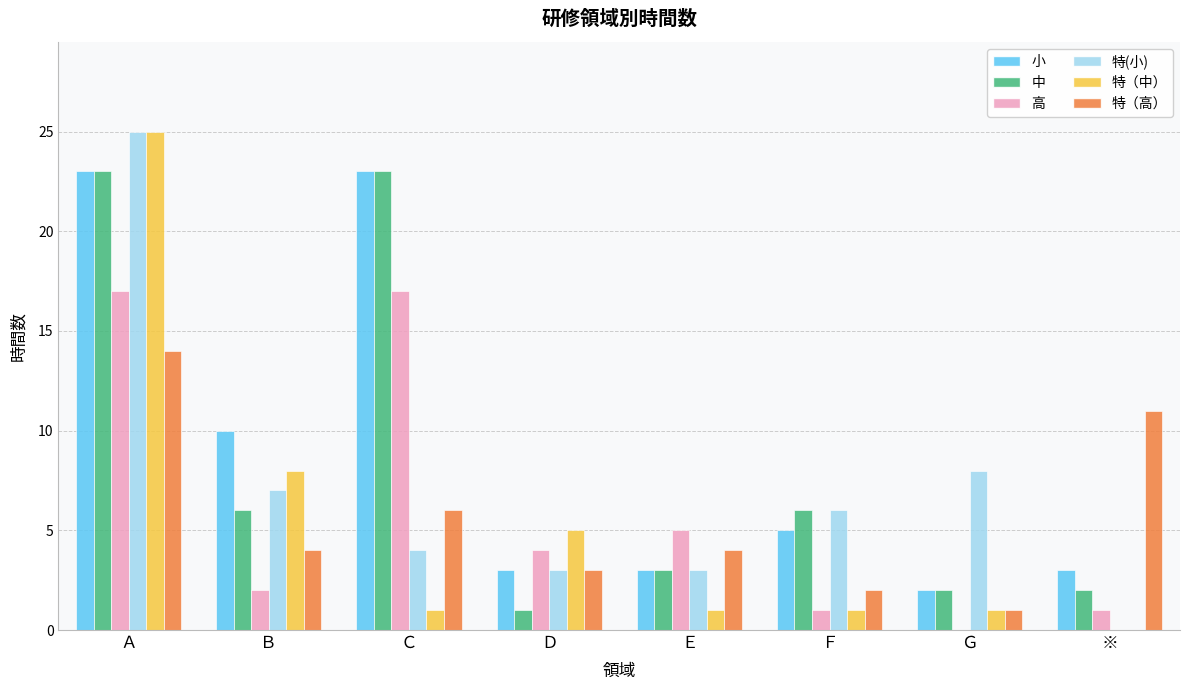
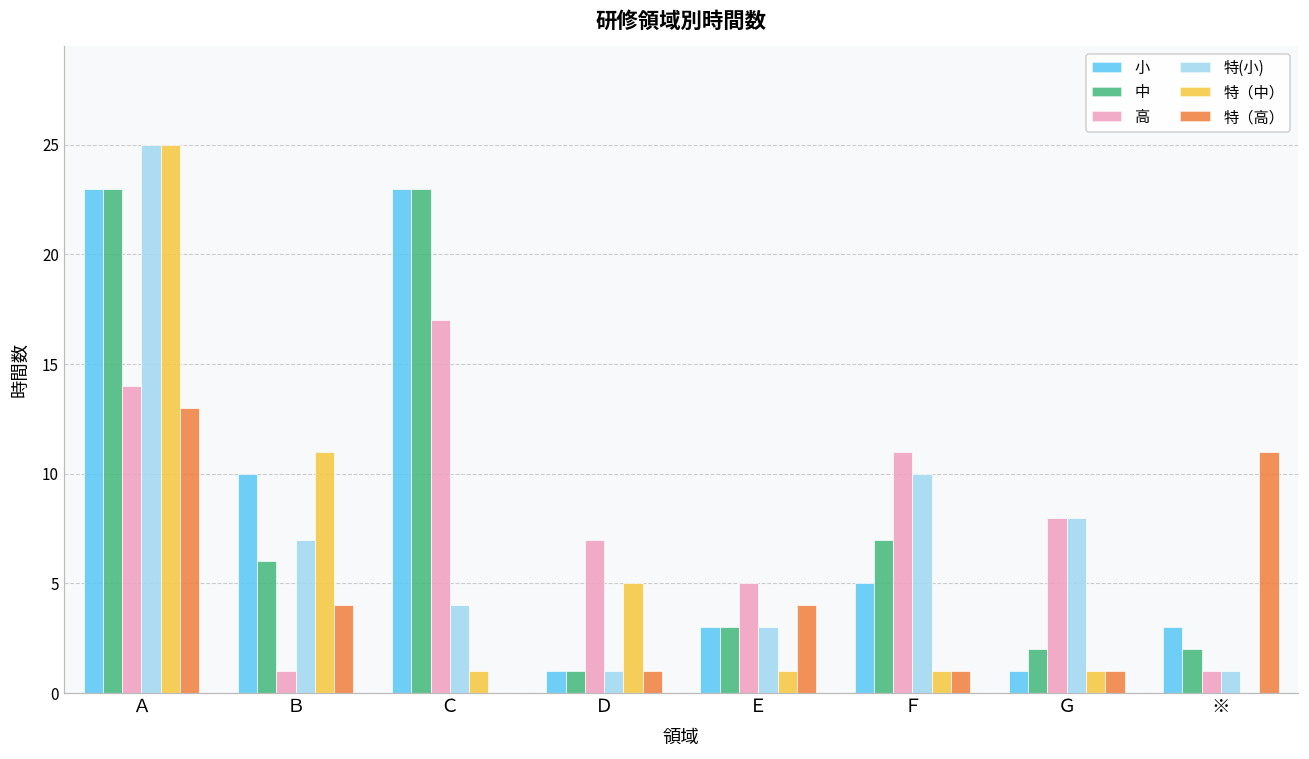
  {
    "小": {
      "Ａ": 23,
      "Ｂ": 10,
      "Ｃ": 23,
-     "Ｄ": 3,
+     "Ｄ": 1,
      "Ｅ": 3,
      "Ｆ": 5,
-     "Ｇ": 2,
+     "Ｇ": 1,
      "※": 3
    },
    "中": {
      "Ａ": 23,
      "Ｂ": 6,
      "Ｃ": 23,
      "Ｄ": 1,
      "Ｅ": 3,
-     "Ｆ": 6,
+     "Ｆ": 7,
      "Ｇ": 2,
      "※": 2
    },
    "高": {
-     "Ａ": 17,
-     "Ｂ": 2,
+     "Ａ": 14,
+     "Ｂ": 1,
      "Ｃ": 17,
-     "Ｄ": 4,
+     "Ｄ": 7,
      "Ｅ": 5,
-     "Ｆ": 1,
-     "Ｇ": 0,
+     "Ｆ": 11,
+     "Ｇ": 8,
      "※": 1
    },
    "特(小)": {
      "Ａ": 25,
      "Ｂ": 7,
      "Ｃ": 4,
-     "Ｄ": 3,
+     "Ｄ": 1,
      "Ｅ": 3,
-     "Ｆ": 6,
+     "Ｆ": 10,
      "Ｇ": 8,
-     "※": 0
+     "※": 1
    },
    "特（中）": {
      "Ａ": 25,
-     "Ｂ": 8,
+     "Ｂ": 11,
      "Ｃ": 1,
      "Ｄ": 5,
      "Ｅ": 1,
      "Ｆ": 1,
      "Ｇ": 1,
      "※": 0
    },
    "特（高）": {
-     "Ａ": 14,
+     "Ａ": 13,
      "Ｂ": 4,
-     "Ｃ": 6,
-     "Ｄ": 3,
+     "Ｃ": 0,
+     "Ｄ": 1,
      "Ｅ": 4,
-     "Ｆ": 2,
+     "Ｆ": 1,
      "Ｇ": 1,
      "※": 11
    }
  }
